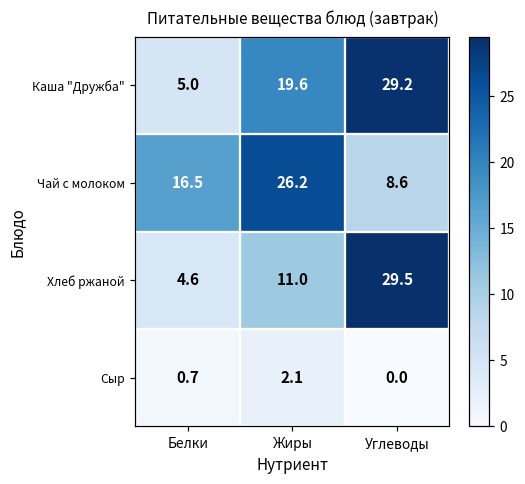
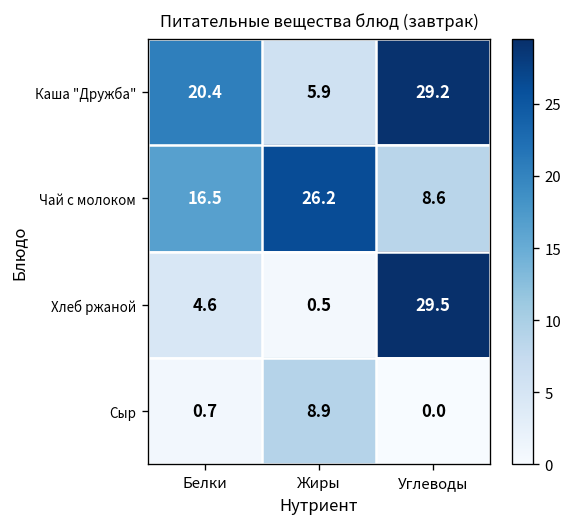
  {
    "Каша \"Дружба\"": {
-     "Белки": 5.0,
-     "Жиры": 19.6,
+     "Белки": 20.4,
+     "Жиры": 5.9,
      "Углеводы": 29.2
    },
    "Чай с молоком": {
      "Белки": 16.5,
      "Жиры": 26.2,
      "Углеводы": 8.6
    },
    "Хлеб ржаной": {
      "Белки": 4.6,
-     "Жиры": 11.0,
+     "Жиры": 0.5,
      "Углеводы": 29.5
    },
    "Сыр": {
      "Белки": 0.7,
-     "Жиры": 2.1,
+     "Жиры": 8.9,
      "Углеводы": 0.0
    }
  }
